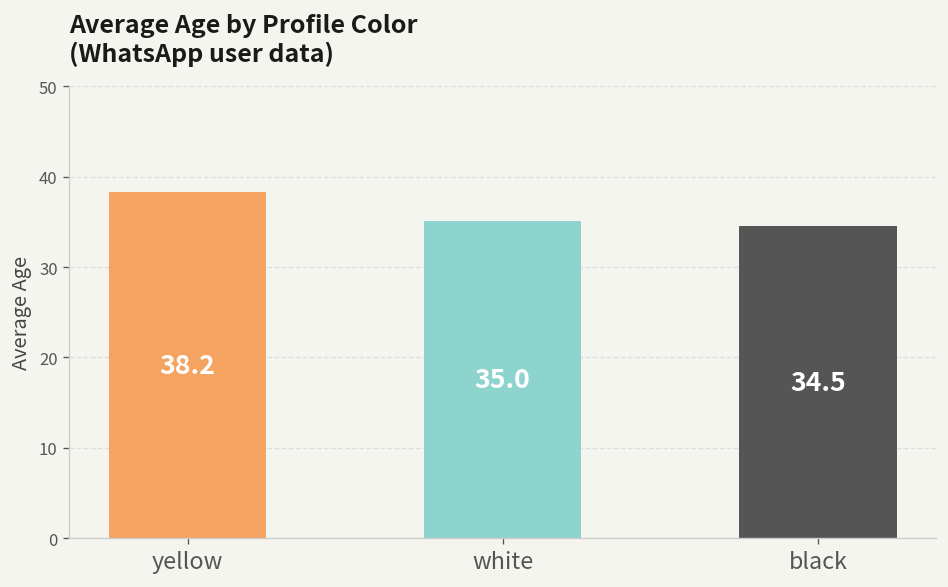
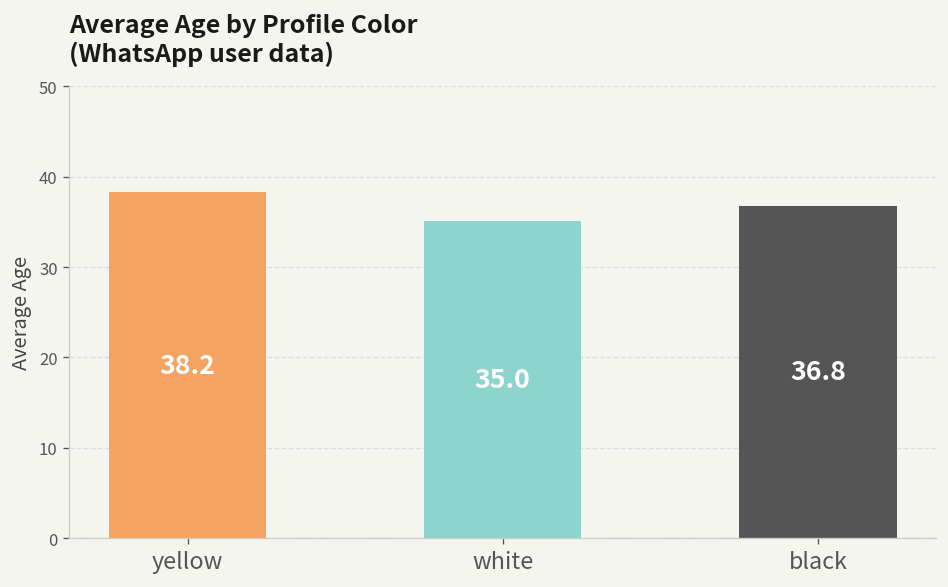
  {
    "yellow": 38.2,
    "white": 35.0,
-   "black": 34.5
+   "black": 36.8
  }
